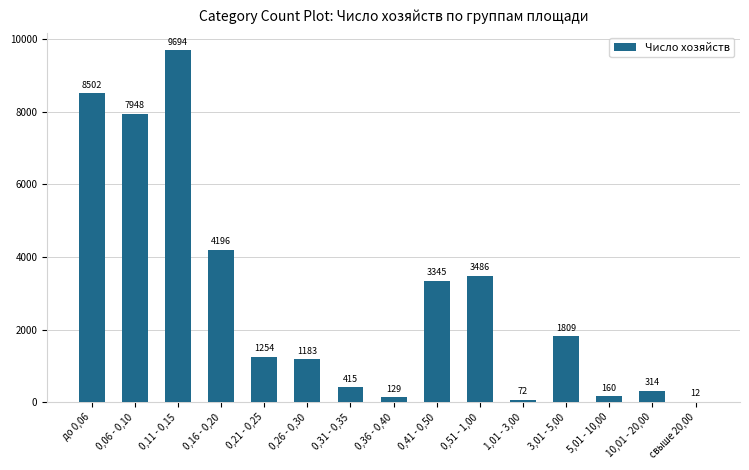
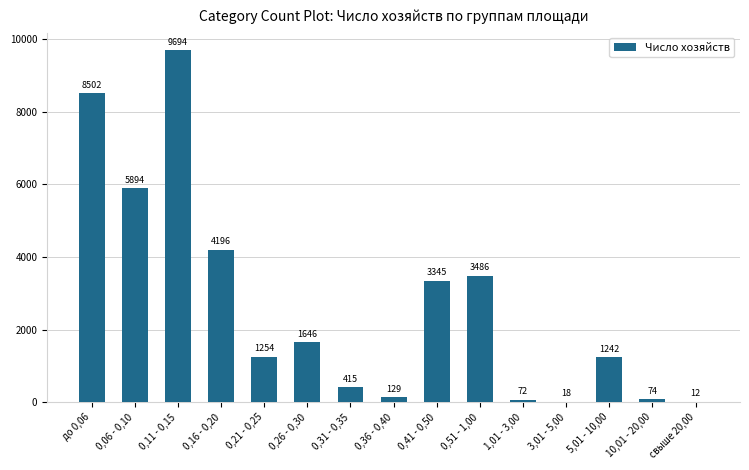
  {
    "до 0,06": 8502,
-   "0,06 - 0,10": 7948,
+   "0,06 - 0,10": 5894,
    "0,11 - 0,15": 9694,
    "0,16 - 0,20": 4196,
    "0,21 - 0,25": 1254,
-   "0,26 - 0,30": 1183,
+   "0,26 - 0,30": 1646,
    "0,31 - 0,35": 415,
    "0,36 - 0,40": 129,
    "0,41 - 0,50": 3345,
    "0,51 - 1,00": 3486,
    "1,01 - 3,00": 72,
-   "3,01 - 5,00": 1809,
-   "5,01 - 10,00": 160,
-   "10,01 - 20,00": 314,
+   "3,01 - 5,00": 18,
+   "5,01 - 10,00": 1242,
+   "10,01 - 20,00": 74,
    "свыше 20,00": 12
  }
